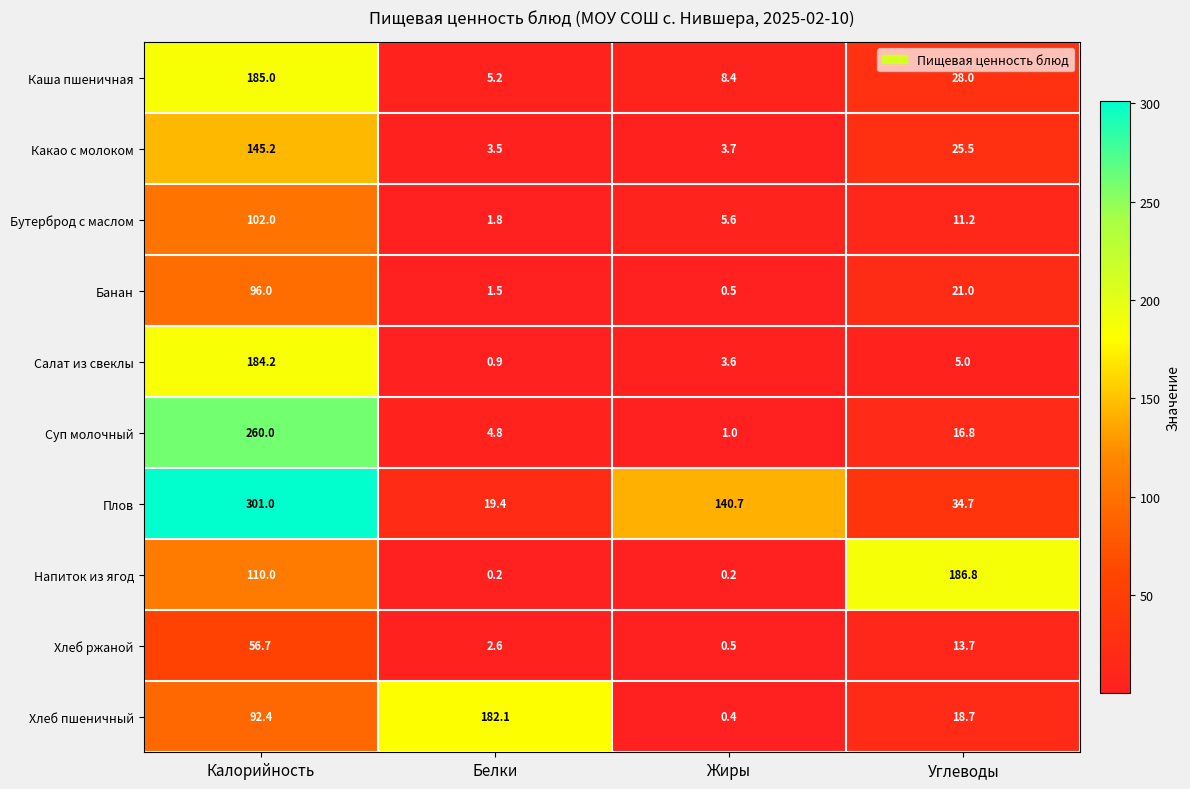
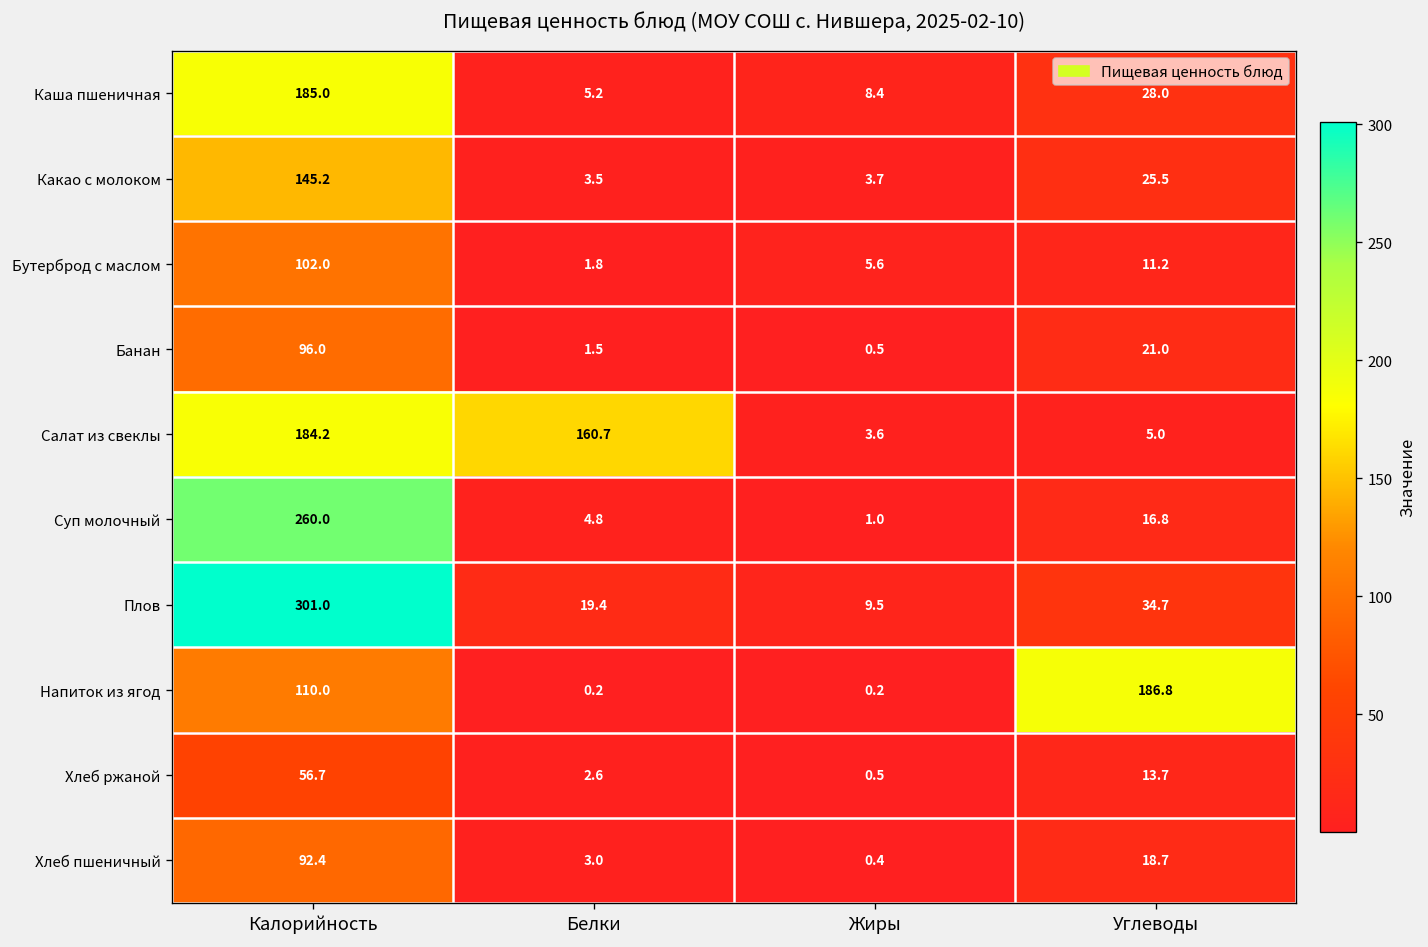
  {
    "Каша пшеничная": {
      "Калорийность": 185.0,
      "Белки": 5.2,
      "Жиры": 8.4
    },
    "Какао с молоком": {
      "Калорийность": 145.2,
      "Белки": 3.5,
      "Жиры": 3.7,
      "Углеводы": 25.5
    },
    "Бутерброд с маслом": {
      "Калорийность": 102.0,
      "Белки": 1.8,
      "Жиры": 5.6,
      "Углеводы": 11.2
    },
    "Банан": {
      "Калорийность": 96.0,
      "Белки": 1.5,
      "Жиры": 0.5,
      "Углеводы": 21.0
    },
    "Салат из свеклы": {
      "Калорийность": 184.2,
-     "Белки": 0.9,
+     "Белки": 160.7,
      "Жиры": 3.6,
      "Углеводы": 5.0
    },
    "Суп молочный": {
      "Калорийность": 260.0,
      "Белки": 4.8,
      "Жиры": 1.0,
      "Углеводы": 16.8
    },
    "Плов": {
      "Калорийность": 301.0,
      "Белки": 19.4,
-     "Жиры": 140.7,
+     "Жиры": 9.5,
      "Углеводы": 34.7
    },
    "Напиток из ягод": {
      "Калорийность": 110.0,
      "Белки": 0.2,
      "Жиры": 0.2,
      "Углеводы": 186.8
    },
    "Хлеб ржаной": {
      "Калорийность": 56.7,
      "Белки": 2.6,
      "Жиры": 0.5,
      "Углеводы": 13.7
    },
    "Хлеб пшеничный": {
      "Калорийность": 92.4,
-     "Белки": 182.1,
+     "Белки": 3.0,
      "Жиры": 0.4,
      "Углеводы": 18.7
    }
  }
